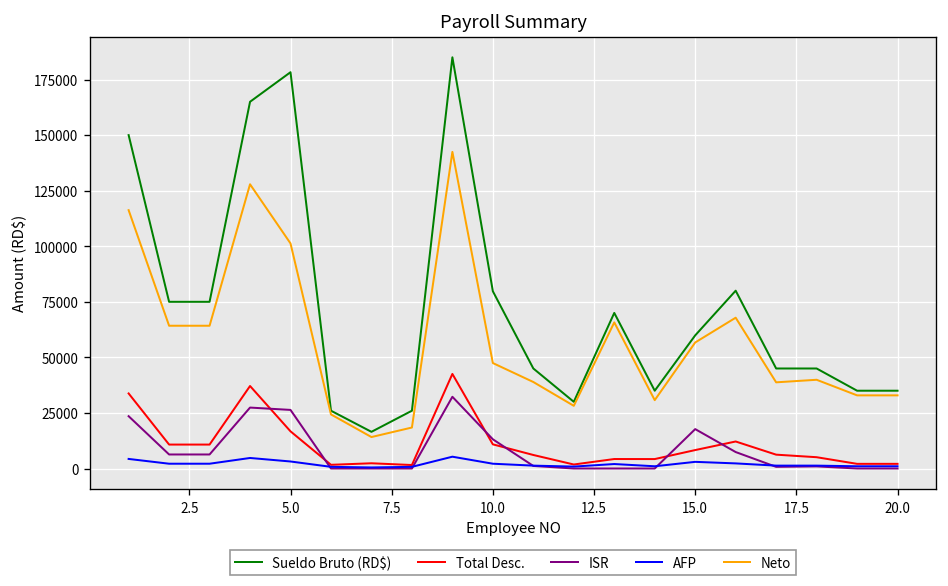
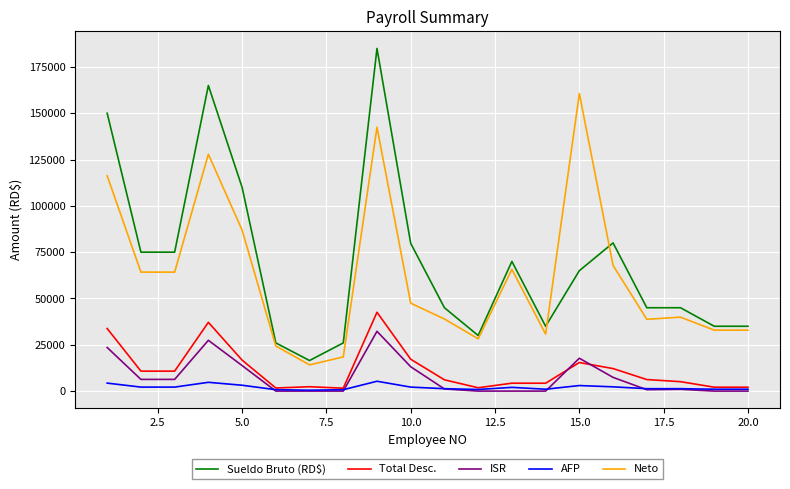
  {
    "Sueldo Bruto (RD$)": {
-     "5.0": 178000,
+     "5.0": 110000,
      "10.0": 80000,
-     "15.0": 60000,
+     "15.0": 65000,
      "20.0": 35000
    },
    "Total Desc.": {
      "5.0": 17000,
-     "10.0": 11000,
-     "15.0": 8000
+     "10.0": 17000,
+     "15.0": 15000
    },
    "ISR": {
-     "5.0": 26000,
+     "5.0": 14000,
      "10.0": 13000,
      "15.0": 18000
    },
    "AFP": {
      "5.0": 3000,
      "10.0": 2000,
      "15.0": 3000
    },
    "Neto": {
-     "5.0": 101000,
+     "5.0": 87000,
      "10.0": 47000,
-     "15.0": 57000,
+     "15.0": 161000,
      "20.0": 33000
    }
  }
